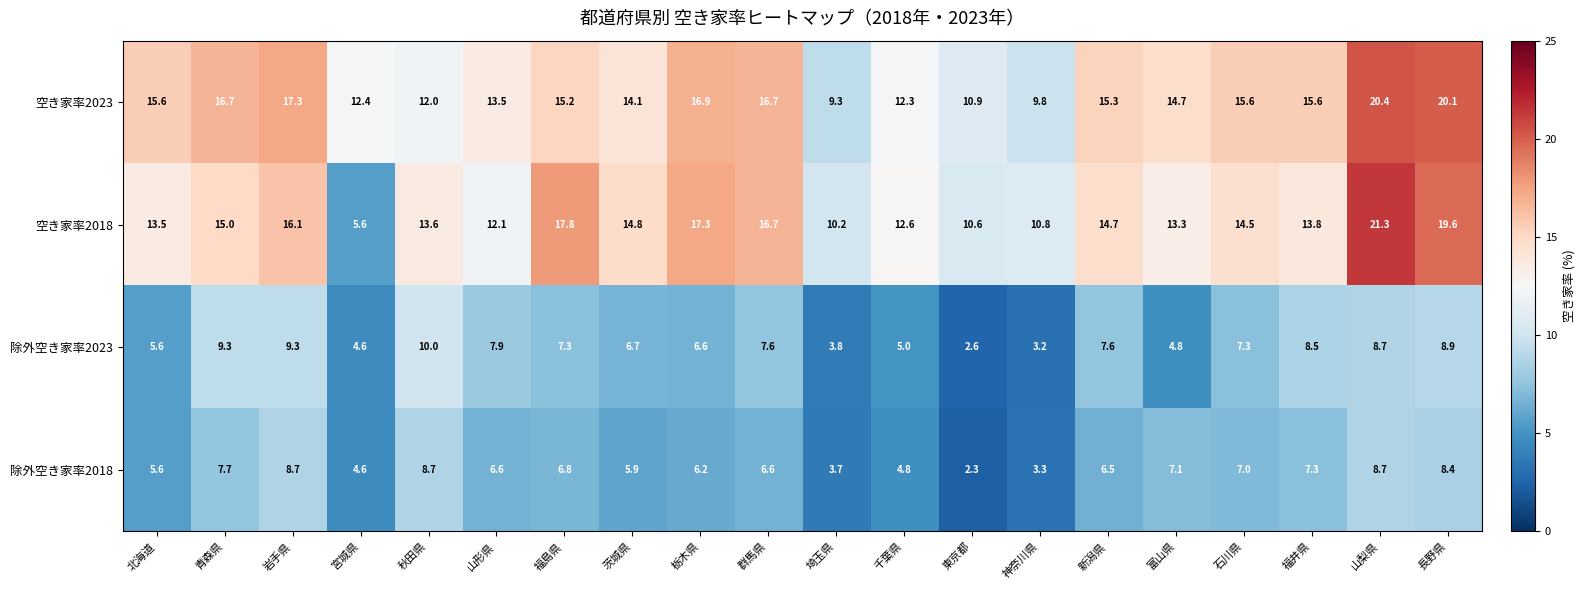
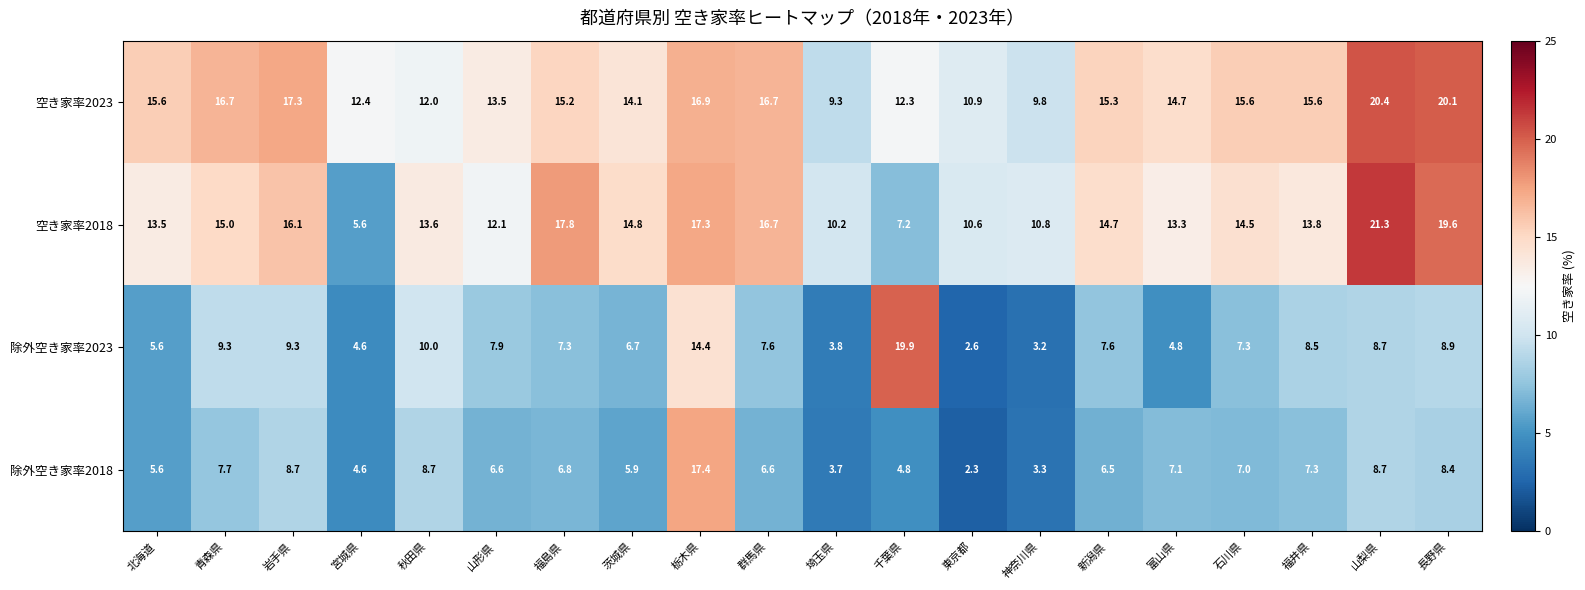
  {
    "空き家率2023": {
      "北海道": 15.6,
      "青森県": 16.7,
      "岩手県": 17.3,
      "宮城県": 12.4,
      "秋田県": 12.0,
      "山形県": 13.5,
      "福島県": 15.2,
      "茨城県": 14.1,
      "栃木県": 16.9,
      "群馬県": 16.7,
      "埼玉県": 9.3,
      "千葉県": 12.3,
      "東京都": 10.9,
      "神奈川県": 9.8,
      "新潟県": 15.3,
      "富山県": 14.7,
      "石川県": 15.6,
      "福井県": 15.6,
      "山梨県": 20.4,
      "長野県": 20.1
    },
    "空き家率2018": {
      "北海道": 13.5,
      "青森県": 15.0,
      "岩手県": 16.1,
      "宮城県": 5.6,
      "秋田県": 13.6,
      "山形県": 12.1,
      "福島県": 17.8,
      "茨城県": 14.8,
      "栃木県": 17.3,
      "群馬県": 16.7,
      "埼玉県": 10.2,
-     "千葉県": 12.6,
+     "千葉県": 7.2,
      "東京都": 10.6,
      "神奈川県": 10.8,
      "新潟県": 14.7,
      "富山県": 13.3,
      "石川県": 14.5,
      "福井県": 13.8,
      "山梨県": 21.3,
      "長野県": 19.6
    },
    "除外空き家率2023": {
      "北海道": 5.6,
      "青森県": 9.3,
      "岩手県": 9.3,
      "宮城県": 4.6,
      "秋田県": 10.0,
      "山形県": 7.9,
      "福島県": 7.3,
      "茨城県": 6.7,
-     "栃木県": 6.6,
+     "栃木県": 14.4,
      "群馬県": 7.6,
      "埼玉県": 3.8,
-     "千葉県": 5.0,
+     "千葉県": 19.9,
      "東京都": 2.6,
      "神奈川県": 3.2,
      "新潟県": 7.6,
      "富山県": 4.8,
      "石川県": 7.3,
      "福井県": 8.5,
      "山梨県": 8.7,
      "長野県": 8.9
    },
    "除外空き家率2018": {
      "北海道": 5.6,
      "青森県": 7.7,
      "岩手県": 8.7,
      "宮城県": 4.6,
      "秋田県": 8.7,
      "山形県": 6.6,
      "福島県": 6.8,
      "茨城県": 5.9,
-     "栃木県": 6.2,
+     "栃木県": 17.4,
      "群馬県": 6.6,
      "埼玉県": 3.7,
      "千葉県": 4.8,
      "東京都": 2.3,
      "神奈川県": 3.3,
      "新潟県": 6.5,
      "富山県": 7.1,
      "石川県": 7.0,
      "福井県": 7.3,
      "山梨県": 8.7,
      "長野県": 8.4
    }
  }
